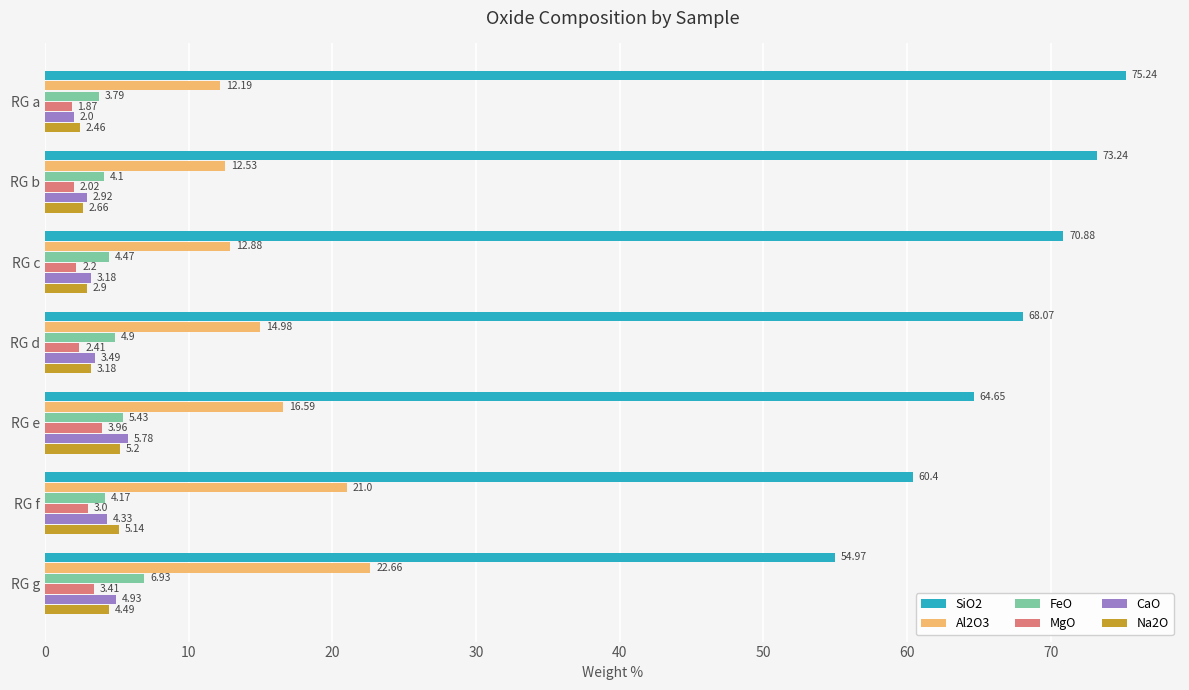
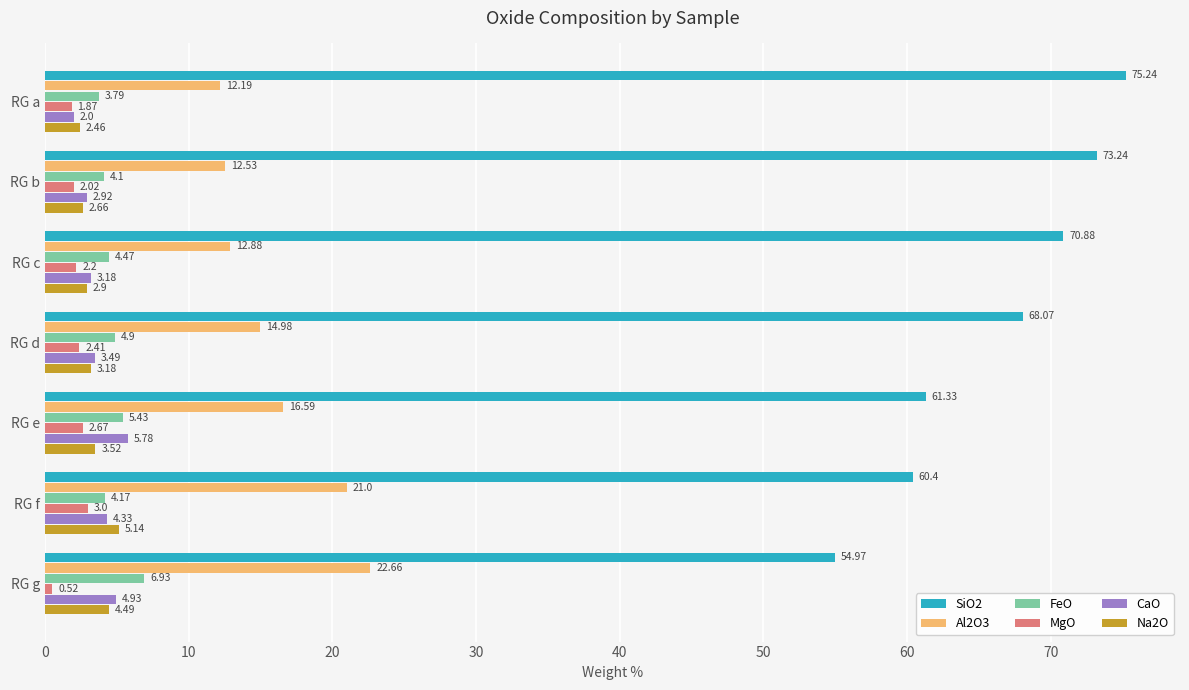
  {
    "SiO2": {
      "RG a": 75.24,
      "RG b": 73.24,
      "RG c": 70.88,
      "RG d": 68.07,
-     "RG e": 64.65,
+     "RG e": 61.33,
      "RG f": 60.4,
      "RG g": 54.97
    },
    "Al2O3": {
      "RG a": 12.19,
      "RG b": 12.53,
      "RG c": 12.88,
      "RG d": 14.98,
      "RG e": 16.59,
      "RG f": 21.0,
      "RG g": 22.66
    },
    "FeO": {
      "RG a": 3.79,
      "RG b": 4.1,
      "RG c": 4.47,
      "RG d": 4.9,
      "RG e": 5.43,
      "RG f": 4.17,
      "RG g": 6.93
    },
    "MgO": {
      "RG a": 1.87,
      "RG b": 2.02,
      "RG c": 2.2,
      "RG d": 2.41,
-     "RG e": 3.96,
+     "RG e": 2.67,
      "RG f": 3.0,
-     "RG g": 3.41
+     "RG g": 0.52
    },
    "CaO": {
      "RG a": 2.0,
      "RG b": 2.92,
      "RG c": 3.18,
      "RG d": 3.49,
      "RG e": 5.78,
      "RG f": 4.33,
      "RG g": 4.93
    },
    "Na2O": {
      "RG a": 2.46,
      "RG b": 2.66,
      "RG c": 2.9,
      "RG d": 3.18,
-     "RG e": 5.2,
+     "RG e": 3.52,
      "RG f": 5.14,
      "RG g": 4.49
    }
  }
